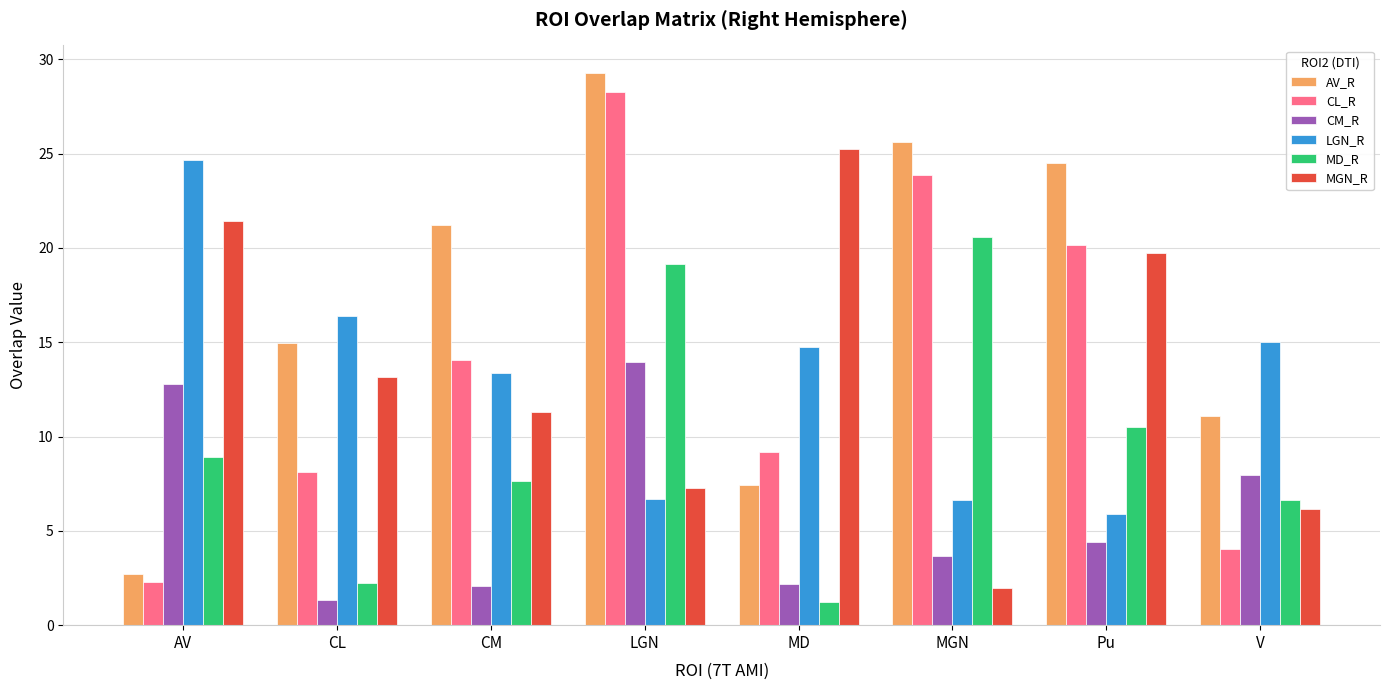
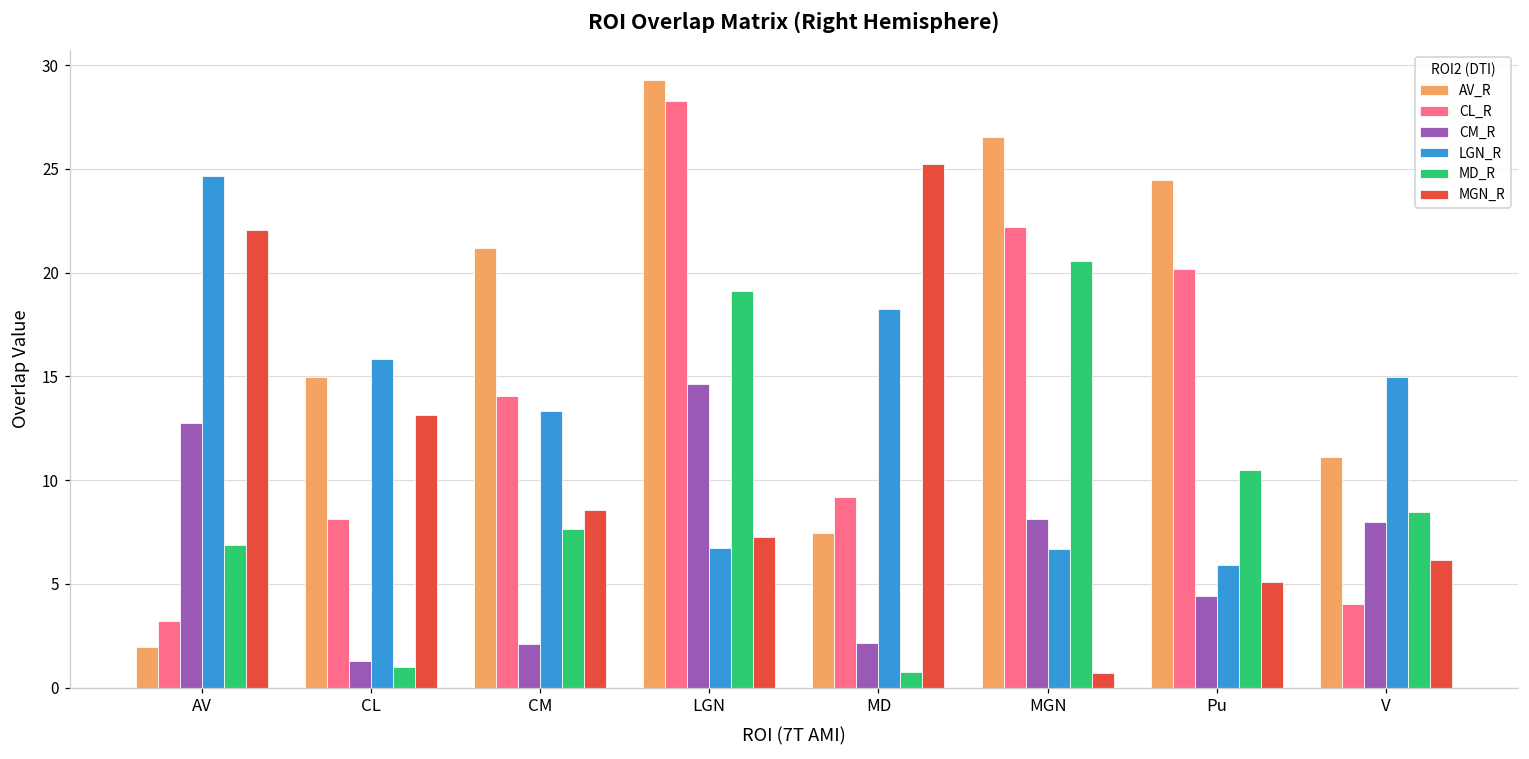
  {
    "AV_R": {
-     "AV": 2.7,
+     "AV": 1.9,
      "CL": 15.0,
      "CM": 21.2,
      "LGN": 29.3,
      "MD": 7.5,
-     "MGN": 25.6,
+     "MGN": 26.5,
      "Pu": 24.5,
      "V": 11.1
    },
    "CL_R": {
-     "AV": 2.3,
+     "AV": 3.2,
      "CL": 8.1,
      "CM": 14.1,
      "LGN": 28.3,
      "MD": 9.2,
-     "MGN": 23.9,
+     "MGN": 22.2,
      "Pu": 20.2,
      "V": 4.0
    },
    "CM_R": {
      "AV": 12.8,
      "CL": 1.3,
      "CM": 2.1,
-     "LGN": 13.9,
+     "LGN": 14.6,
      "MD": 2.2,
-     "MGN": 3.7,
+     "MGN": 8.2,
      "Pu": 4.4,
      "V": 8.0
    },
    "LGN_R": {
      "AV": 24.6,
-     "CL": 16.4,
+     "CL": 15.9,
      "CM": 13.4,
      "LGN": 6.7,
-     "MD": 14.7,
+     "MD": 18.2,
      "MGN": 6.7,
      "Pu": 5.9,
      "V": 15.0
    },
    "MD_R": {
-     "AV": 8.9,
-     "CL": 2.2,
+     "AV": 6.9,
+     "CL": 1.0,
      "CM": 7.6,
      "LGN": 19.1,
-     "MD": 1.2,
+     "MD": 0.7,
      "MGN": 20.6,
      "Pu": 10.5,
-     "V": 6.6
+     "V": 8.5
    },
    "MGN_R": {
-     "AV": 21.4,
+     "AV": 22.1,
      "CL": 13.2,
-     "CM": 11.3,
+     "CM": 8.6,
      "LGN": 7.3,
      "MD": 25.3,
-     "MGN": 1.9,
-     "Pu": 19.8,
+     "MGN": 0.7,
+     "Pu": 5.1,
      "V": 6.2
    }
  }
